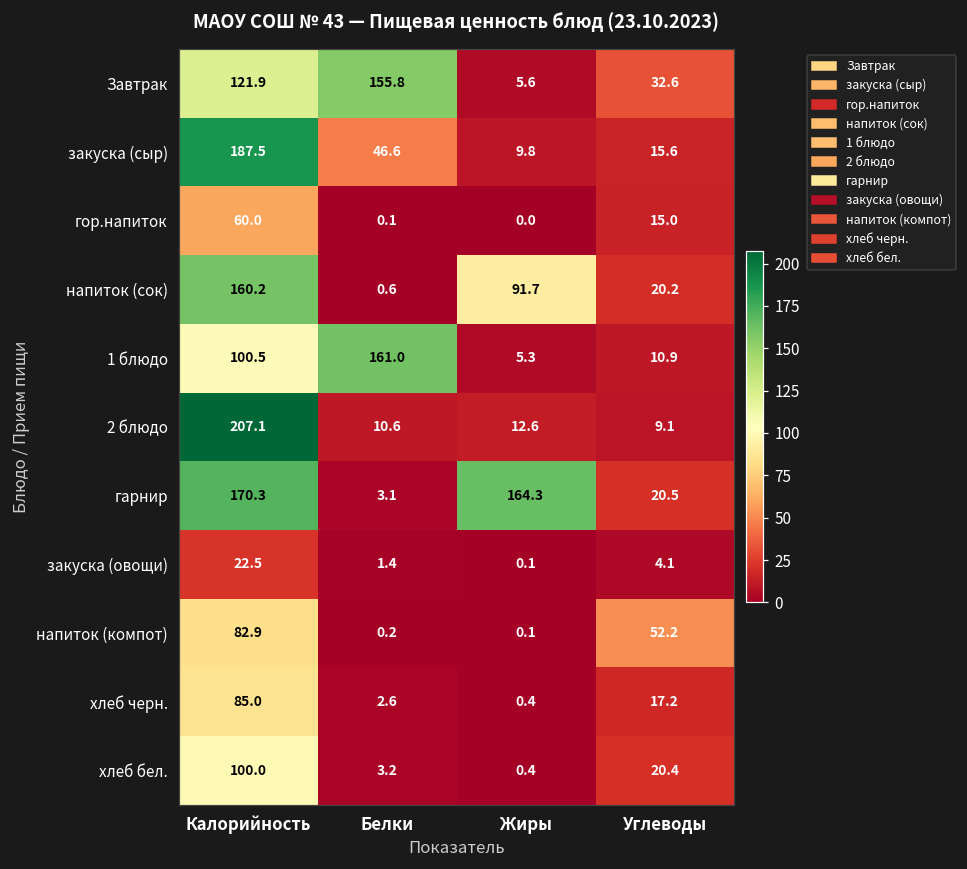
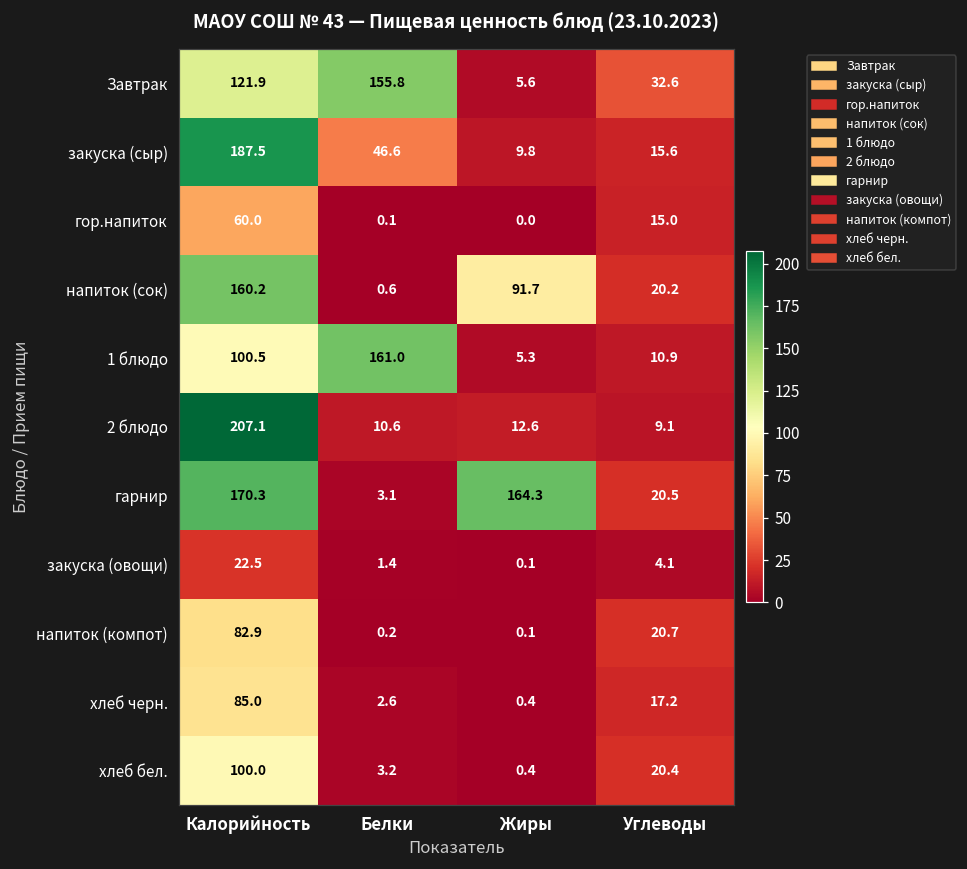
  {
    "Завтрак": {
      "Калорийность": 121.9,
      "Белки": 155.8,
      "Жиры": 5.6,
      "Углеводы": 32.6
    },
    "закуска (сыр)": {
      "Калорийность": 187.5,
      "Белки": 46.6,
      "Жиры": 9.8,
      "Углеводы": 15.6
    },
    "гор.напиток": {
      "Калорийность": 60.0,
      "Белки": 0.1,
      "Жиры": 0.0,
      "Углеводы": 15.0
    },
    "напиток (сок)": {
      "Калорийность": 160.2,
      "Белки": 0.6,
      "Жиры": 91.7,
      "Углеводы": 20.2
    },
    "1 блюдо": {
      "Калорийность": 100.5,
      "Белки": 161.0,
      "Жиры": 5.3,
      "Углеводы": 10.9
    },
    "2 блюдо": {
      "Калорийность": 207.1,
      "Белки": 10.6,
      "Жиры": 12.6,
      "Углеводы": 9.1
    },
    "гарнир": {
      "Калорийность": 170.3,
      "Белки": 3.1,
      "Жиры": 164.3,
      "Углеводы": 20.5
    },
    "закуска (овощи)": {
      "Калорийность": 22.5,
      "Белки": 1.4,
      "Жиры": 0.1,
      "Углеводы": 4.1
    },
    "напиток (компот)": {
      "Калорийность": 82.9,
      "Белки": 0.2,
      "Жиры": 0.1,
-     "Углеводы": 52.2
+     "Углеводы": 20.7
    },
    "хлеб черн.": {
      "Калорийность": 85.0,
      "Белки": 2.6,
      "Жиры": 0.4,
      "Углеводы": 17.2
    },
    "хлеб бел.": {
      "Калорийность": 100.0,
      "Белки": 3.2,
      "Жиры": 0.4,
      "Углеводы": 20.4
    }
  }
